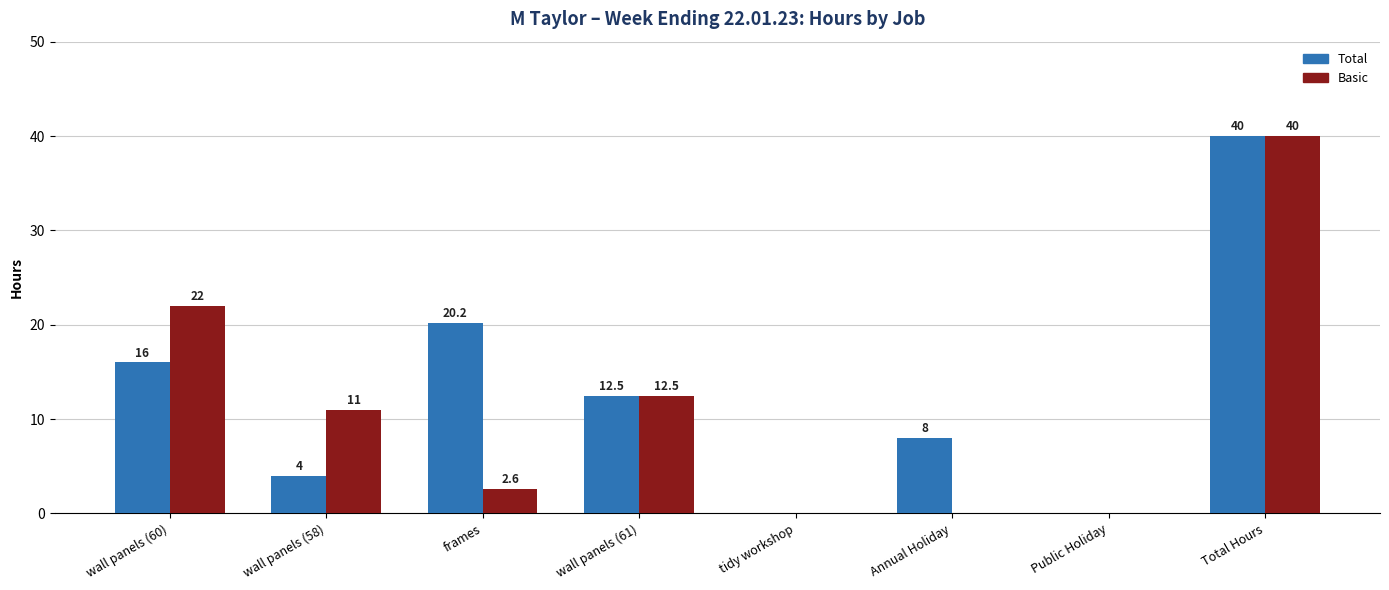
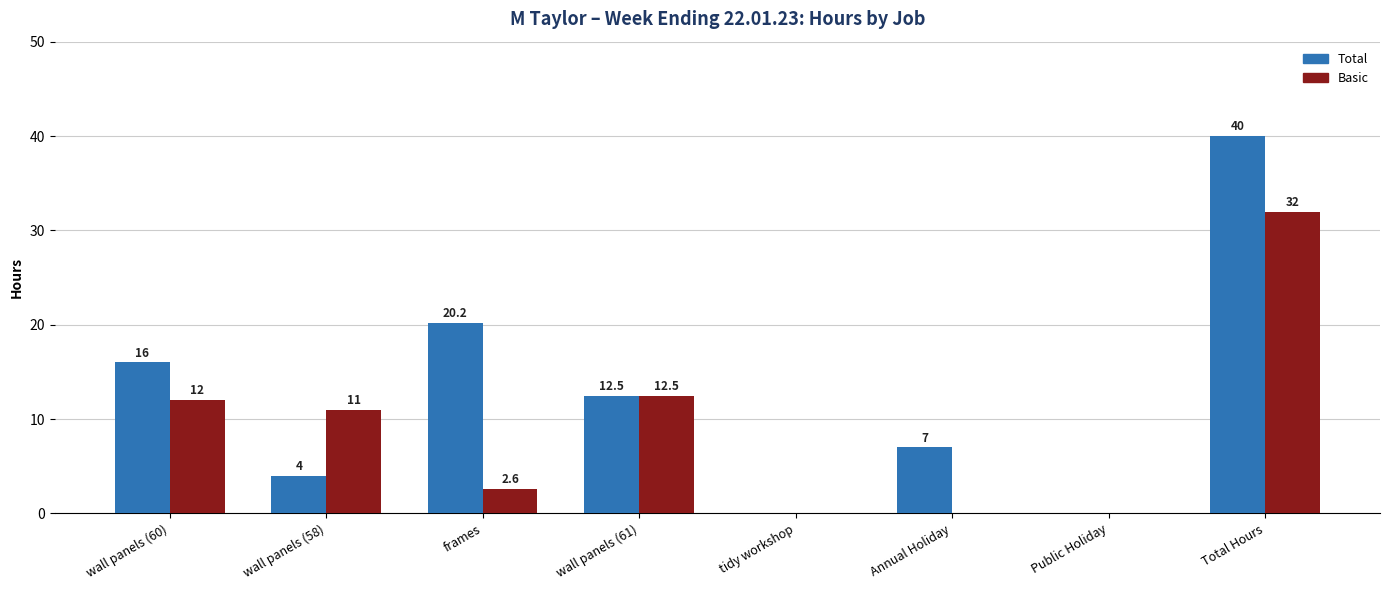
  {
    "Total": {
      "wall panels (60)": 16,
      "wall panels (58)": 4,
      "frames": 20.2,
      "wall panels (61)": 12.5,
-     "Annual Holiday": 8,
+     "Annual Holiday": 7,
      "Total Hours": 40
    },
    "Basic": {
-     "wall panels (60)": 22,
+     "wall panels (60)": 12,
      "wall panels (58)": 11,
      "frames": 2.6,
      "wall panels (61)": 12.5,
-     "Total Hours": 40
+     "Total Hours": 32
    }
  }
